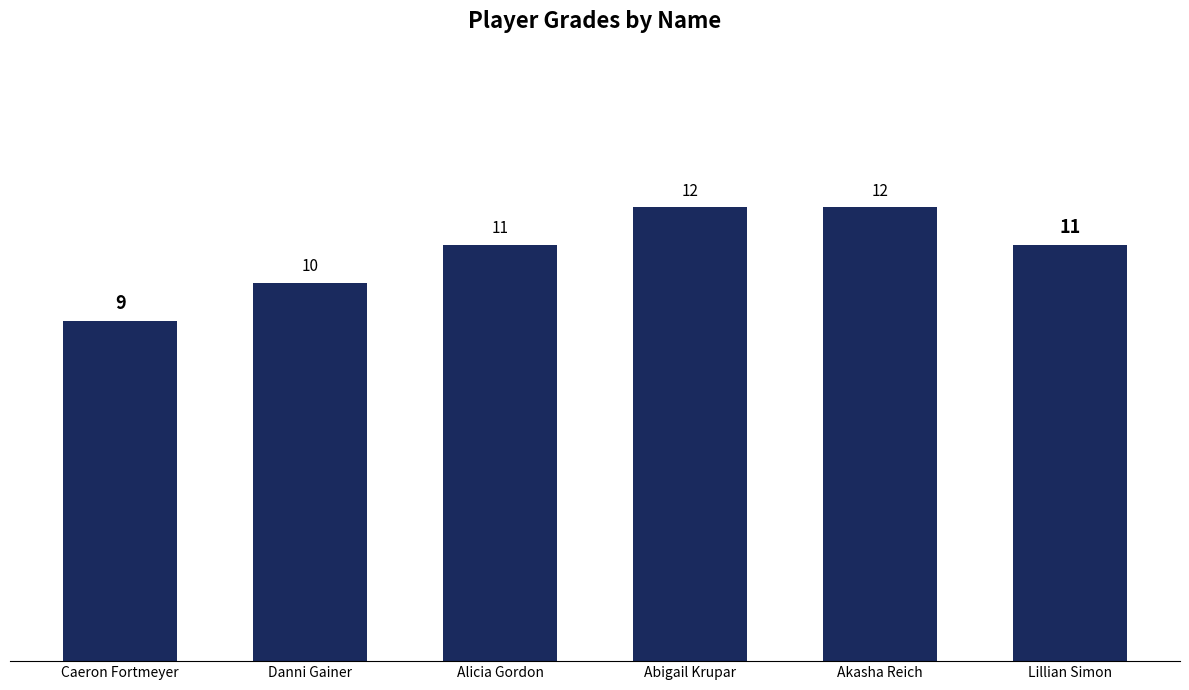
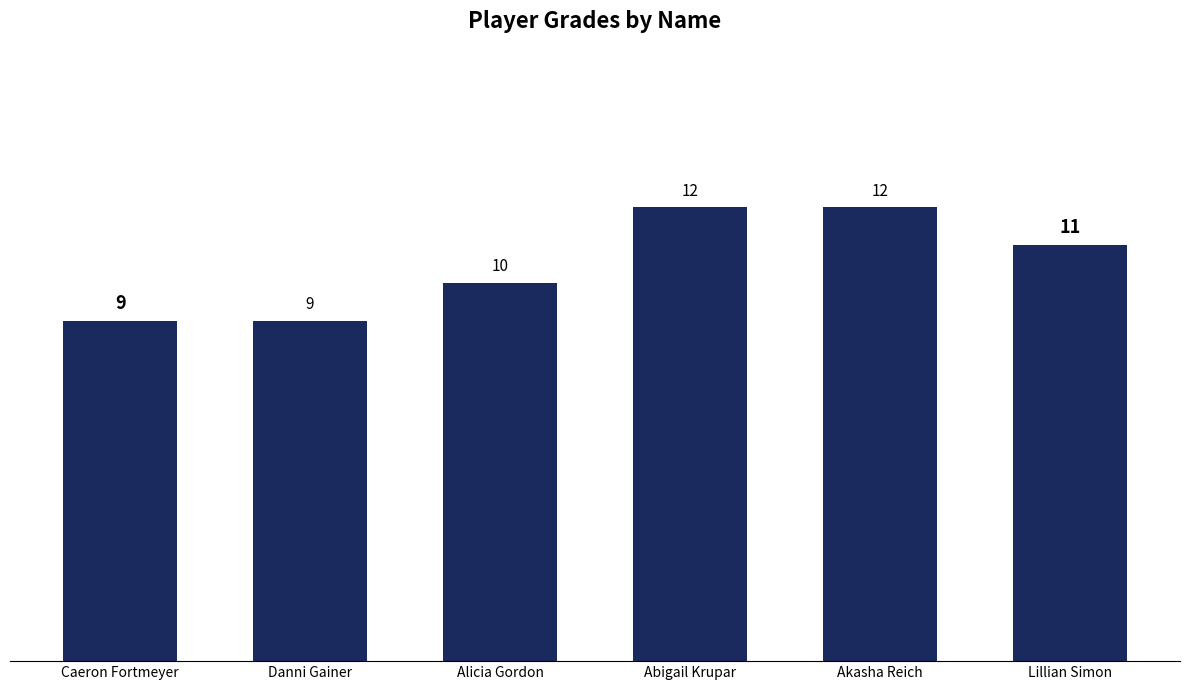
  {
    "Caeron Fortmeyer": 9,
-   "Danni Gainer": 10,
-   "Alicia Gordon": 11,
+   "Danni Gainer": 9,
+   "Alicia Gordon": 10,
    "Abigail Krupar": 12,
    "Akasha Reich": 12,
    "Lillian Simon": 11
  }
